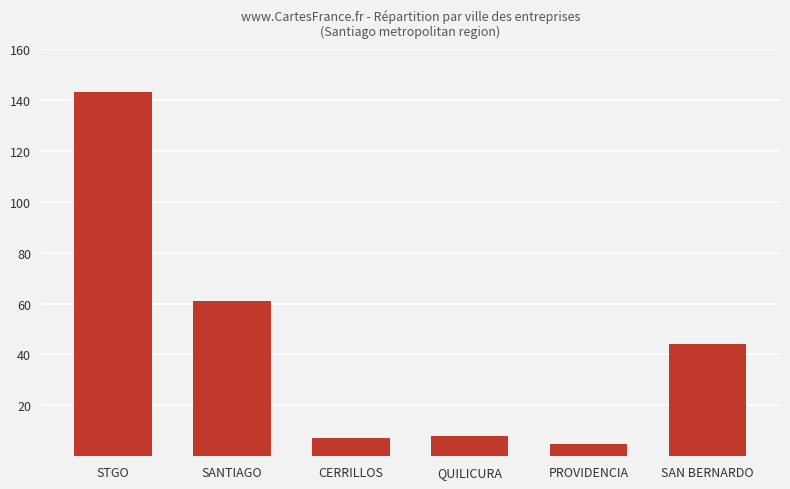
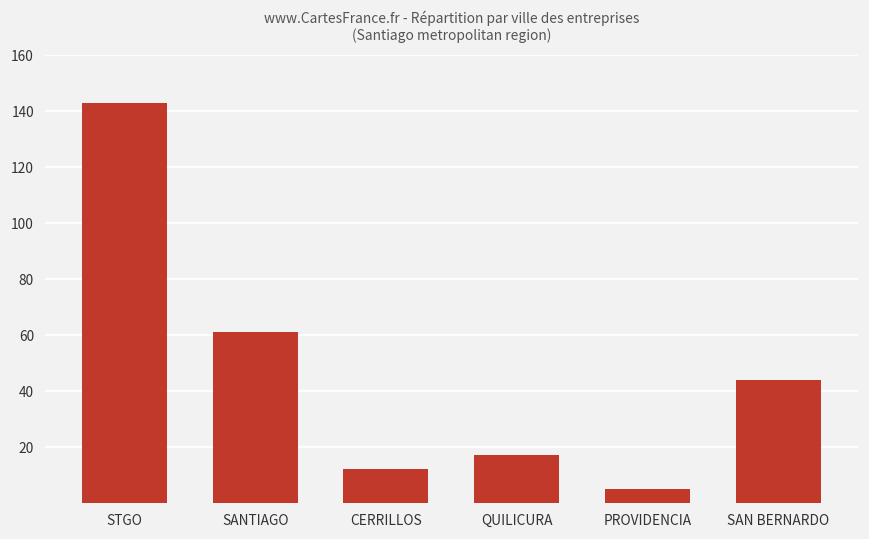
  {
    "STGO": 143,
    "SANTIAGO": 61,
-   "CERRILLOS": 7,
-   "QUILICURA": 8,
+   "CERRILLOS": 12,
+   "QUILICURA": 17,
    "PROVIDENCIA": 5,
    "SAN BERNARDO": 44
  }
